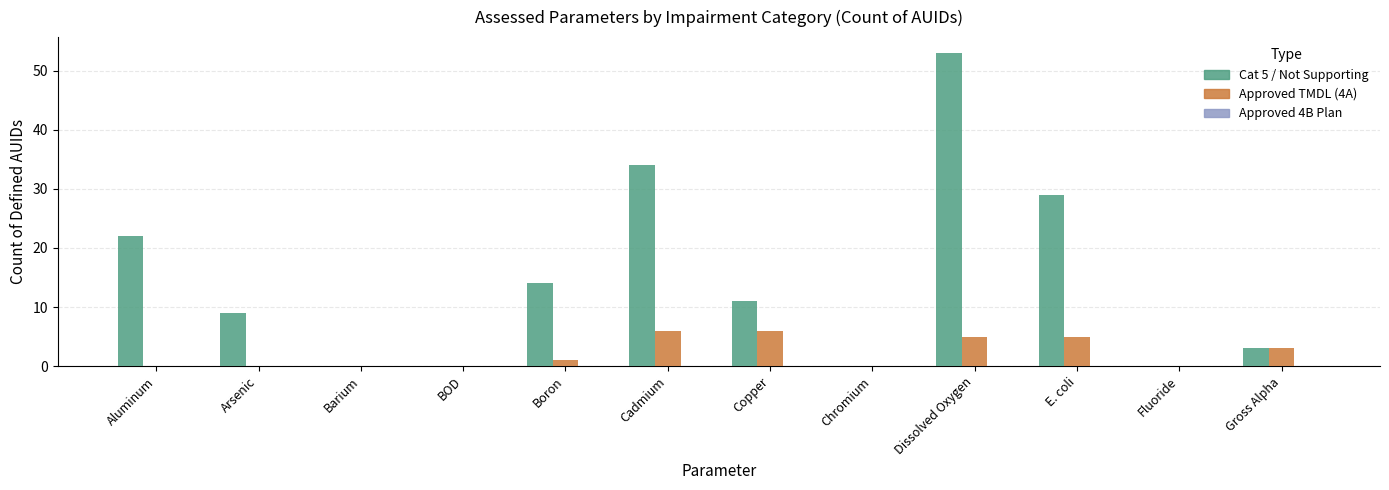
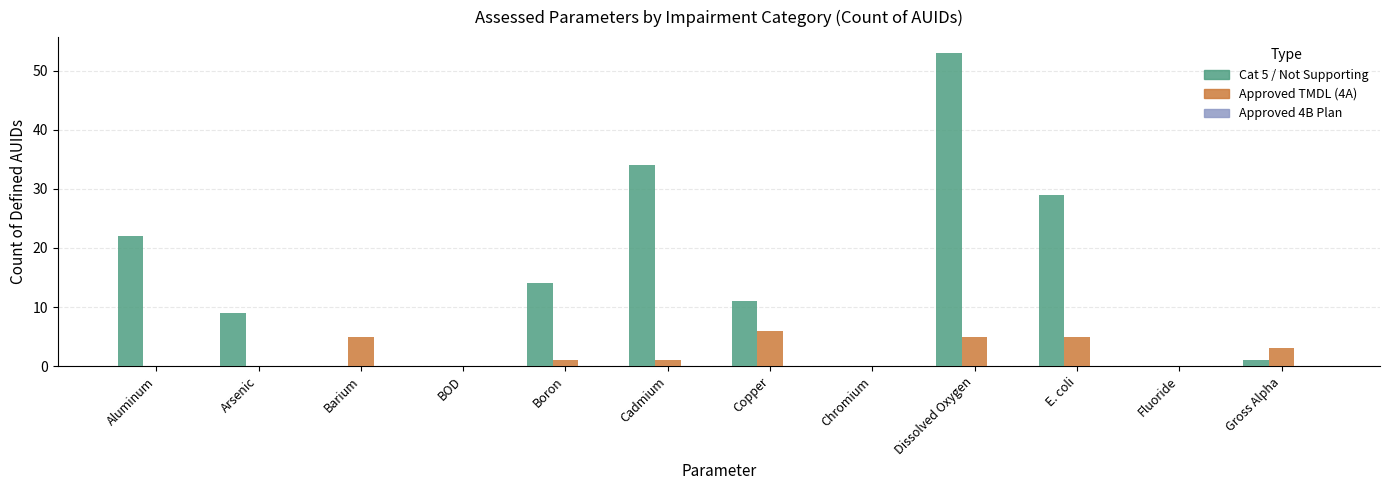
  {
    "Cat 5 / Not Supporting": {
      "Aluminum": 22,
      "Arsenic": 9,
      "Barium": 0,
      "BOD": 0,
      "Boron": 14,
      "Cadmium": 34,
      "Copper": 11,
      "Chromium": 0,
      "Dissolved Oxygen": 53,
      "E. coli": 29,
      "Fluoride": 0,
-     "Gross Alpha": 3
+     "Gross Alpha": 1
    },
    "Approved TMDL (4A)": {
      "Aluminum": 0,
      "Arsenic": 0,
-     "Barium": 0,
+     "Barium": 5,
      "BOD": 0,
      "Boron": 1,
-     "Cadmium": 6,
+     "Cadmium": 1,
      "Copper": 6,
      "Chromium": 0,
      "Dissolved Oxygen": 5,
      "E. coli": 5,
      "Fluoride": 0,
      "Gross Alpha": 3
    },
    "Approved 4B Plan": {
      "Aluminum": 0,
      "Arsenic": 0,
      "Barium": 0,
      "BOD": 0,
      "Boron": 0,
      "Cadmium": 0,
      "Copper": 0,
      "Chromium": 0,
      "Dissolved Oxygen": 0,
      "E. coli": 0,
      "Fluoride": 0,
      "Gross Alpha": 0
    }
  }
